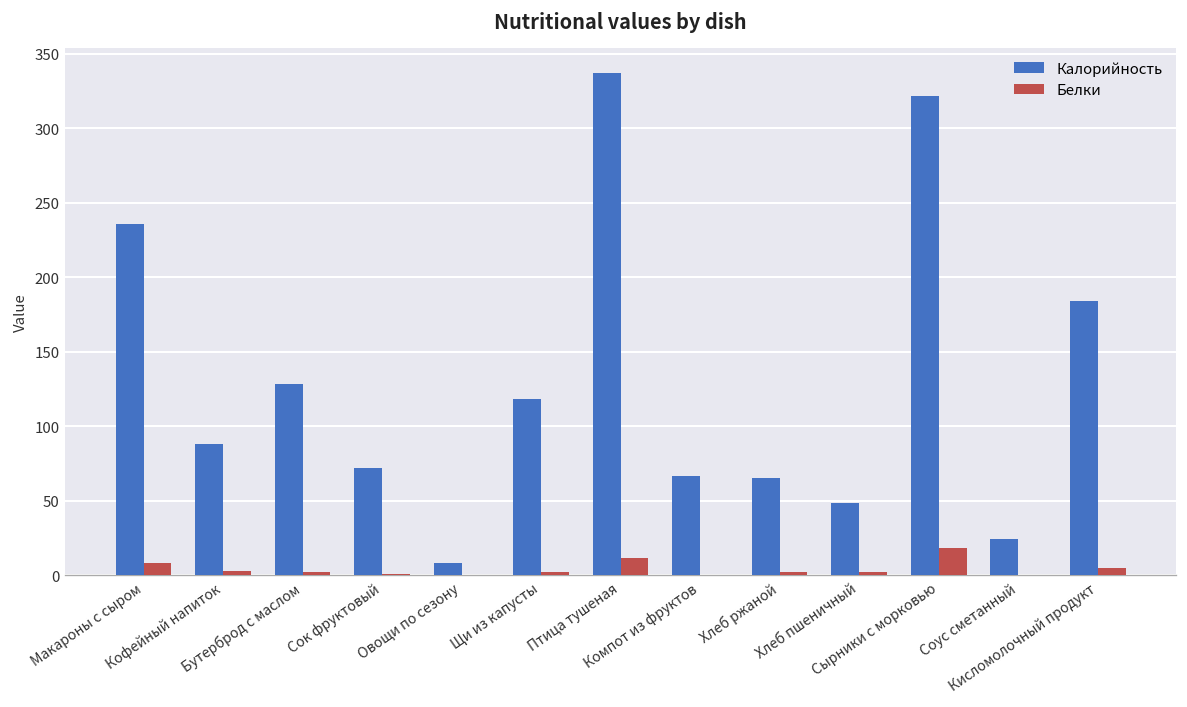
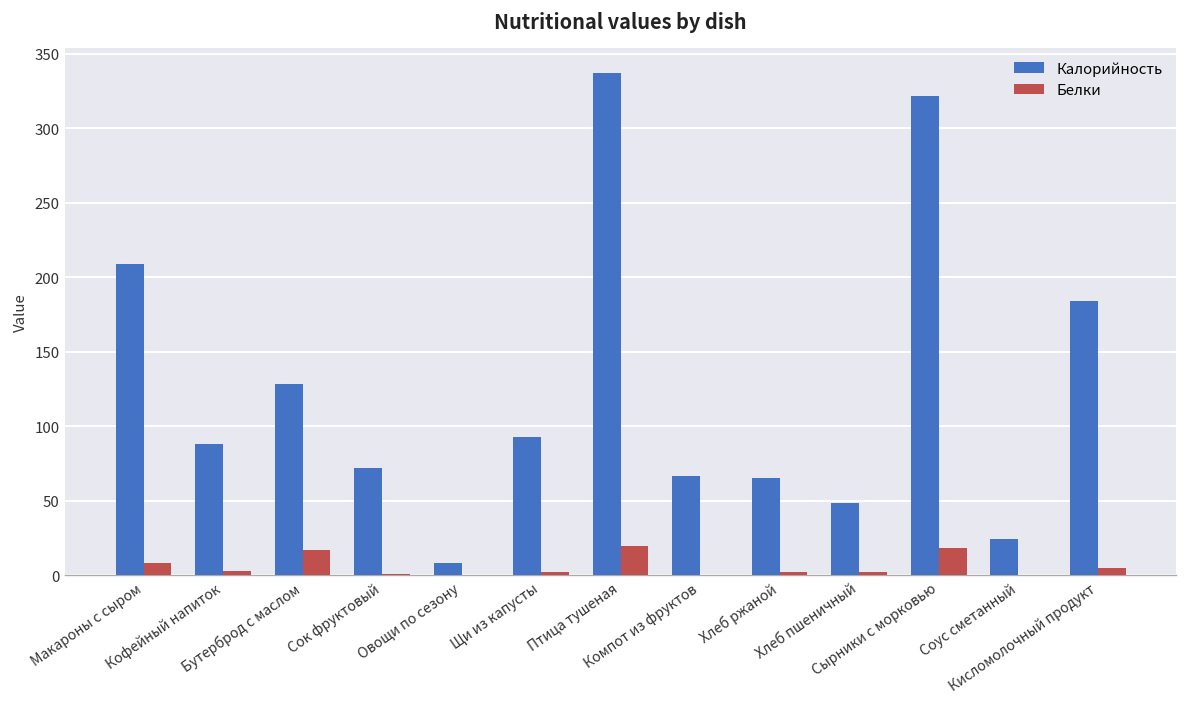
  {
    "Калорийность": {
-     "Макароны с сыром": 236,
+     "Макароны с сыром": 209,
      "Кофейный напиток": 88,
      "Бутерброд с маслом": 129,
      "Сок фруктовый": 72,
      "Овощи по сезону": 8,
-     "Щи из капусты": 119,
+     "Щи из капусты": 93,
      "Птица тушеная": 337,
      "Компот из фруктов": 67,
      "Хлеб ржаной": 65,
      "Хлеб пшеничный": 49,
      "Сырники с морковью": 321,
      "Соус сметанный": 24,
      "Кисломолочный продукт": 184
    },
    "Белки": {
      "Макароны с сыром": 9,
      "Кофейный напиток": 3,
-     "Бутерброд с маслом": 2,
+     "Бутерброд с маслом": 17,
      "Щи из капусты": 3,
-     "Птица тушеная": 11,
+     "Птица тушеная": 20,
      "Хлеб ржаной": 3,
      "Хлеб пшеничный": 2,
      "Сырники с морковью": 19,
      "Кисломолочный продукт": 5
    }
  }
